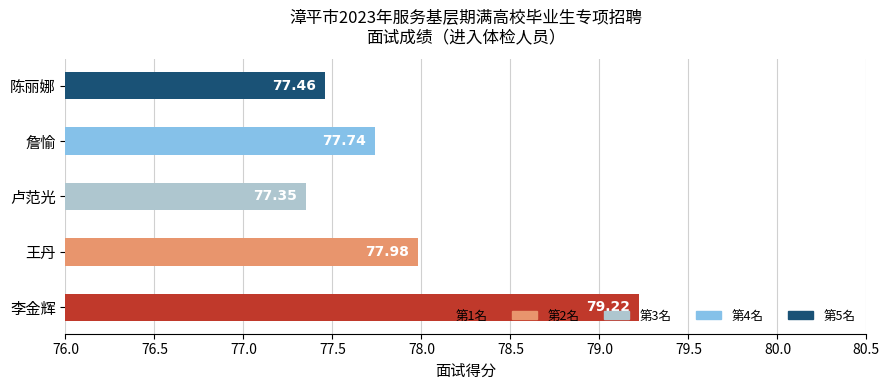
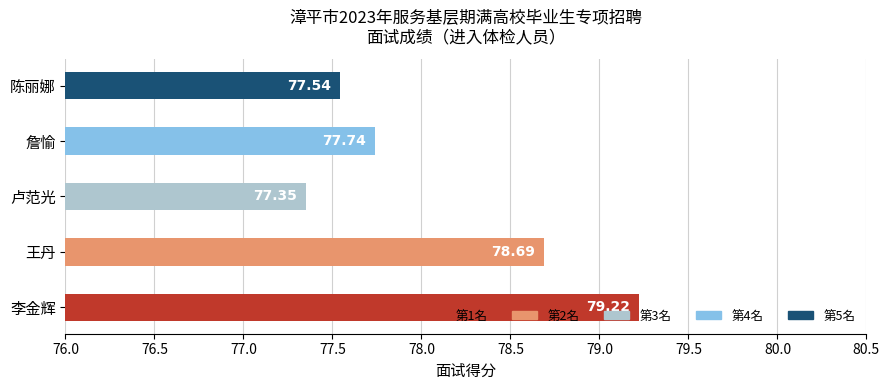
  {
-   "陈丽娜": 77.46,
+   "陈丽娜": 77.54,
    "詹愉": 77.74,
    "卢范光": 77.35,
-   "王丹": 77.98,
+   "王丹": 78.69,
    "李金辉": 79.22
  }
